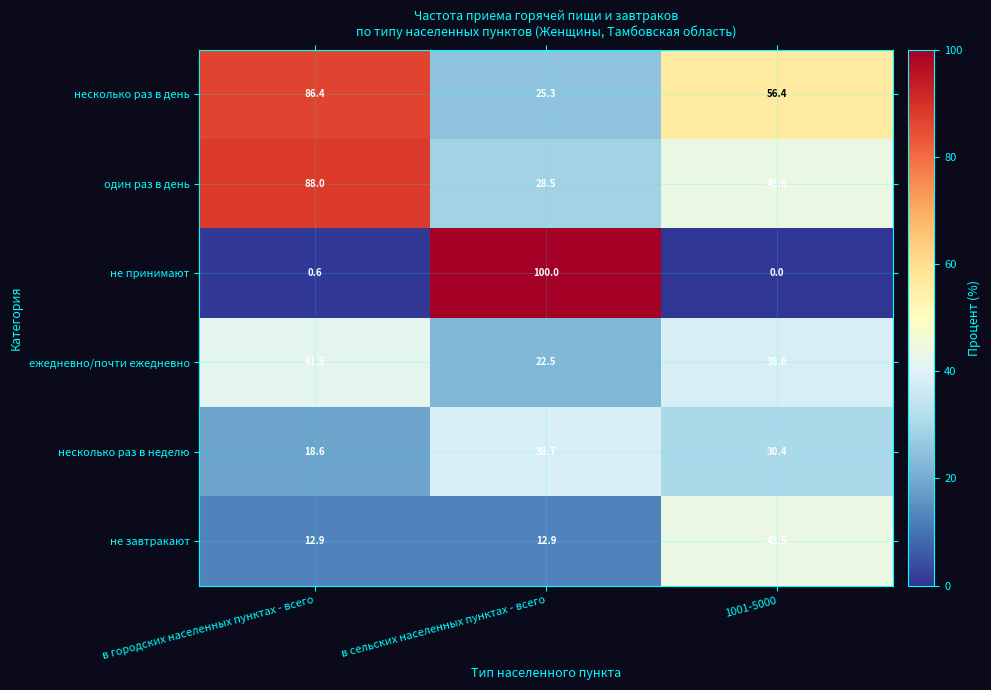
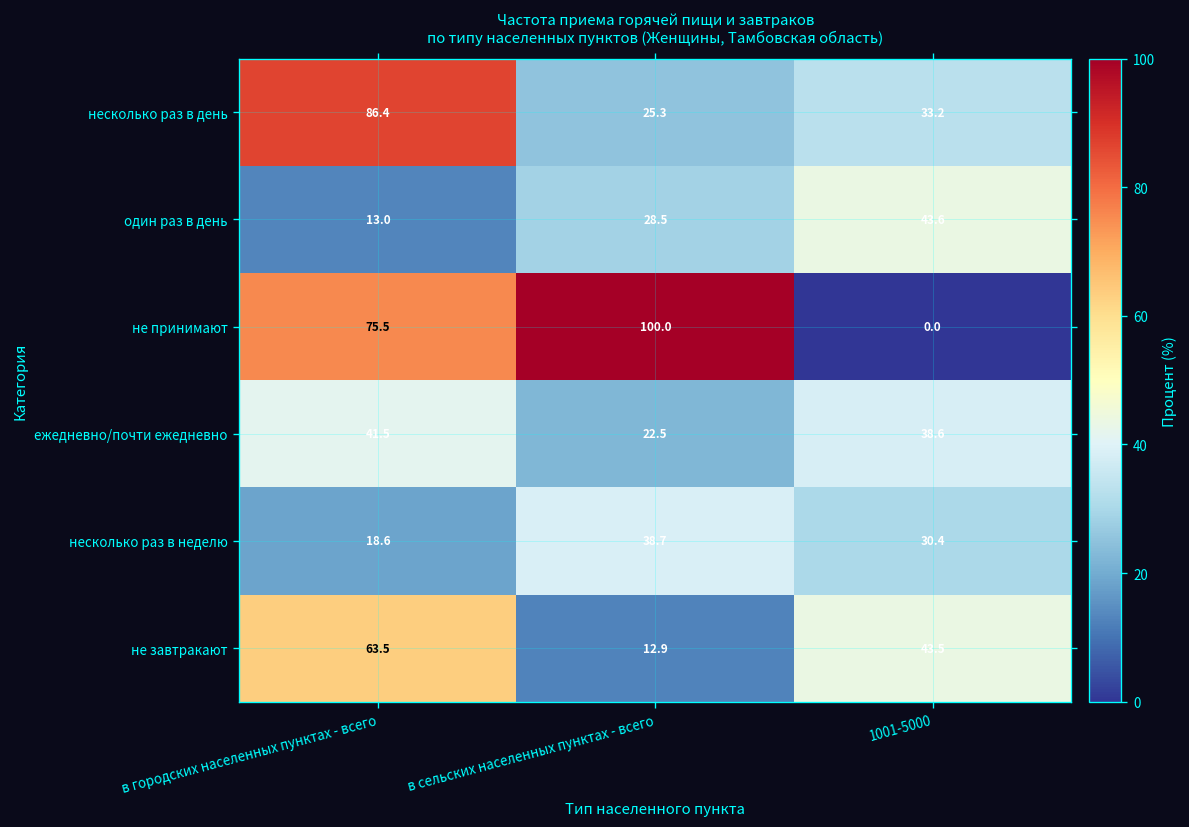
  {
    "несколько раз в день": {
      "в городских населенных пунктах - всего": 86.4,
      "в сельских населенных пунктах - всего": 25.3,
-     "1001-5000": 56.4
+     "1001-5000": 33.2
    },
    "один раз в день": {
-     "в городских населенных пунктах - всего": 88.0,
+     "в городских населенных пунктах - всего": 13.0,
      "в сельских населенных пунктах - всего": 28.5
    },
    "не принимают": {
-     "в городских населенных пунктах - всего": 0.6,
+     "в городских населенных пунктах - всего": 75.5,
      "в сельских населенных пунктах - всего": 100.0,
      "1001-5000": 0.0
    },
    "ежедневно/почти ежедневно": {
      "в сельских населенных пунктах - всего": 22.5
    },
    "несколько раз в неделю": {
      "в городских населенных пунктах - всего": 18.6,
      "1001-5000": 30.4
    },
    "не завтракают": {
-     "в городских населенных пунктах - всего": 12.9,
+     "в городских населенных пунктах - всего": 63.5,
      "в сельских населенных пунктах - всего": 12.9
    }
  }
